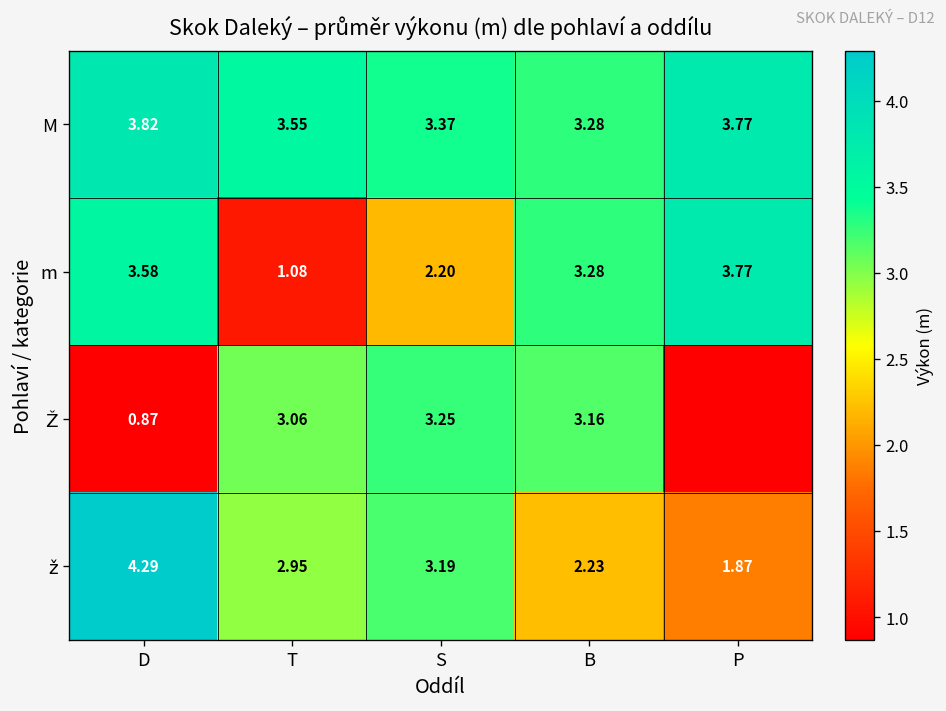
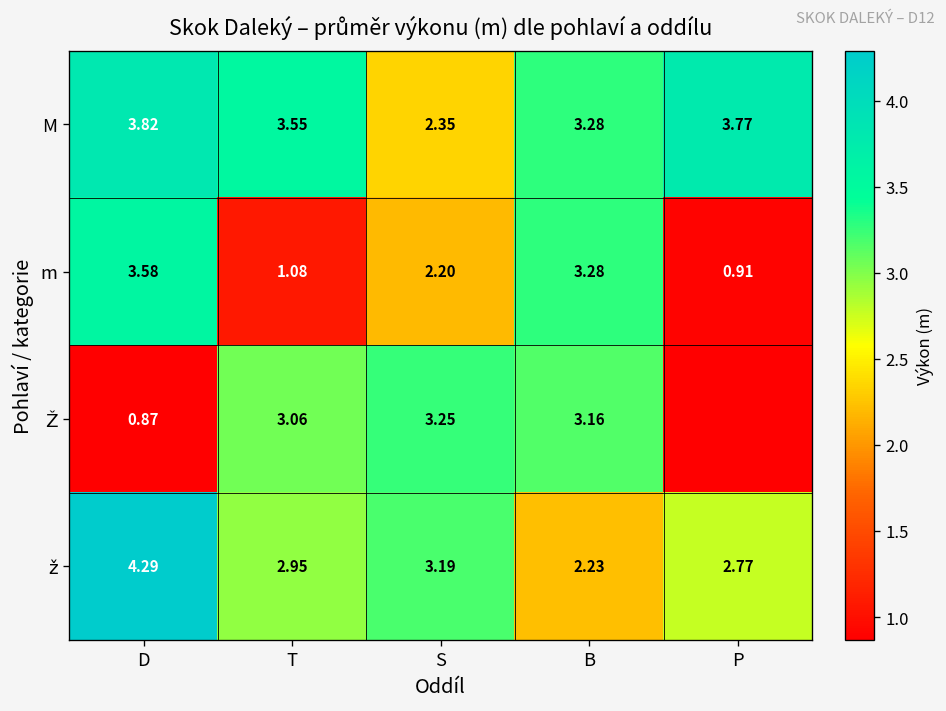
  {
    "M": {
      "D": 3.82,
      "T": 3.55,
-     "S": 3.37,
+     "S": 2.35,
      "B": 3.28,
      "P": 3.77
    },
    "m": {
      "D": 3.58,
      "T": 1.08,
      "S": 2.20,
      "B": 3.28,
-     "P": 3.77
+     "P": 0.91
    },
    "Ž": {
      "D": 0.87,
      "T": 3.06,
      "S": 3.25,
      "B": 3.16
    },
    "ž": {
      "D": 4.29,
      "T": 2.95,
      "S": 3.19,
      "B": 2.23,
-     "P": 1.87
+     "P": 2.77
    }
  }
